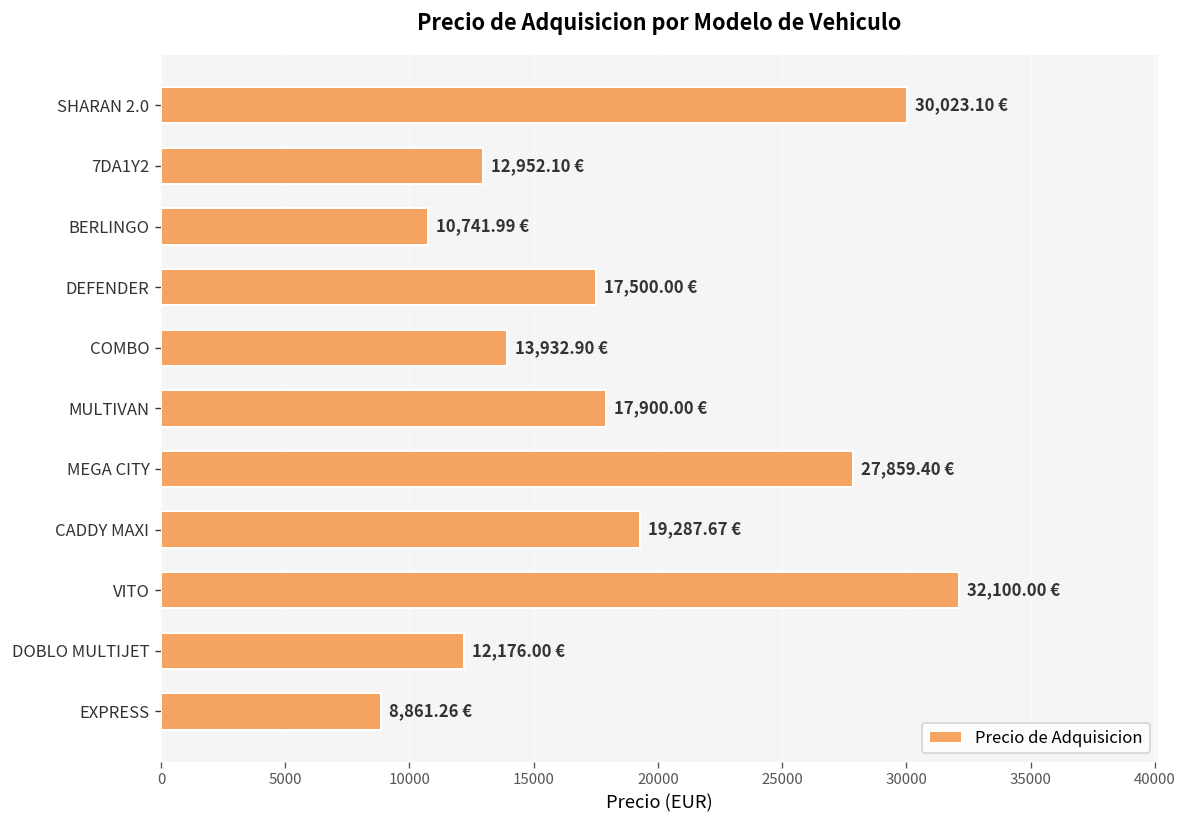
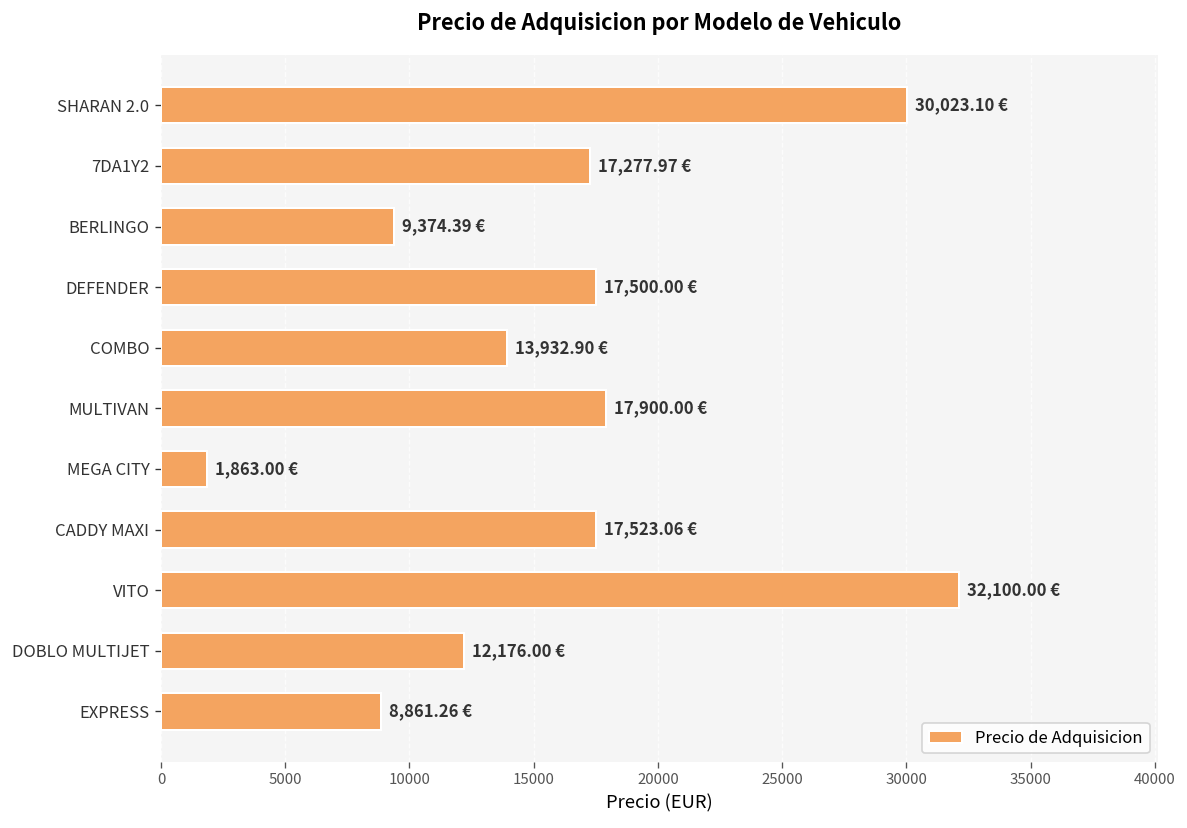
  {
    "SHARAN 2.0": "30,023.10",
-   "7DA1Y2": "12,952.10",
-   "BERLINGO": "10,741.99",
+   "7DA1Y2": "17,277.97",
+   "BERLINGO": "9,374.39",
    "DEFENDER": "17,500.00",
    "COMBO": "13,932.90",
    "MULTIVAN": "17,900.00",
-   "MEGA CITY": "27,859.40",
-   "CADDY MAXI": "19,287.67",
+   "MEGA CITY": "1,863.00",
+   "CADDY MAXI": "17,523.06",
    "VITO": "32,100.00",
    "DOBLO MULTIJET": "12,176.00",
    "EXPRESS": "8,861.26"
  }
